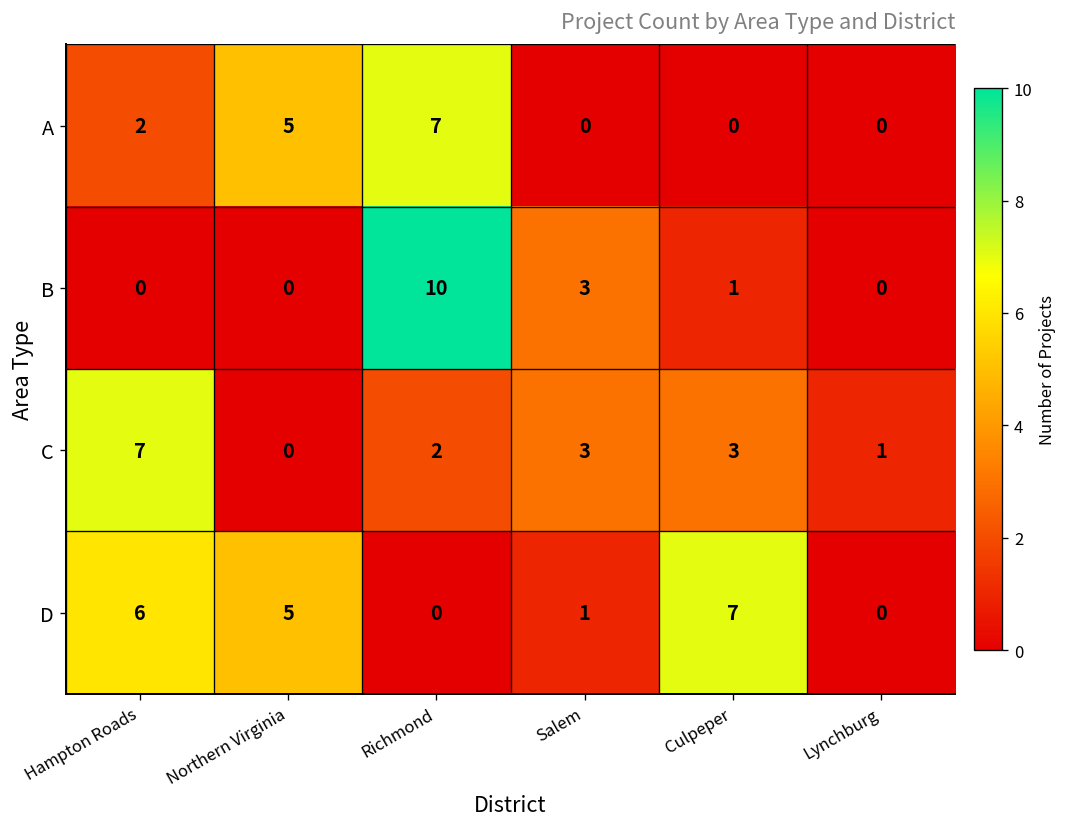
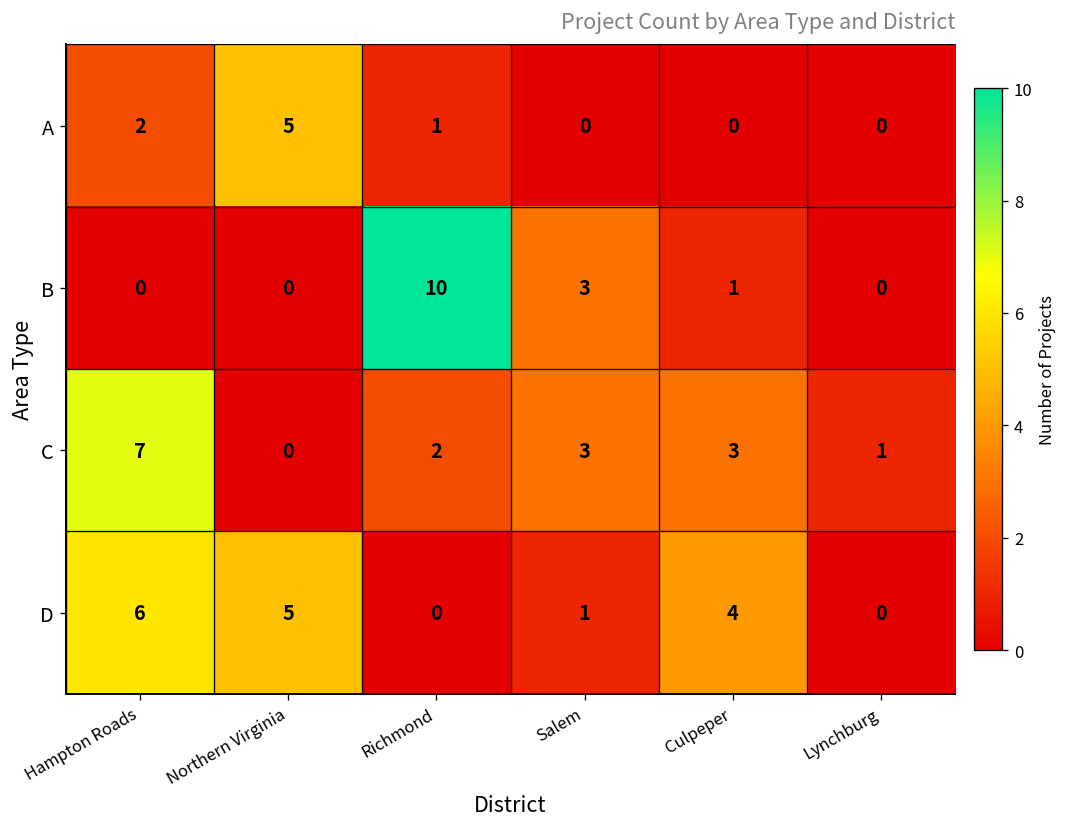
  {
    "A": {
      "Hampton Roads": 2,
      "Northern Virginia": 5,
-     "Richmond": 7,
+     "Richmond": 1,
      "Salem": 0,
      "Culpeper": 0,
      "Lynchburg": 0
    },
    "B": {
      "Hampton Roads": 0,
      "Northern Virginia": 0,
      "Richmond": 10,
      "Salem": 3,
      "Culpeper": 1,
      "Lynchburg": 0
    },
    "C": {
      "Hampton Roads": 7,
      "Northern Virginia": 0,
      "Richmond": 2,
      "Salem": 3,
      "Culpeper": 3,
      "Lynchburg": 1
    },
    "D": {
      "Hampton Roads": 6,
      "Northern Virginia": 5,
      "Richmond": 0,
      "Salem": 1,
-     "Culpeper": 7,
+     "Culpeper": 4,
      "Lynchburg": 0
    }
  }
